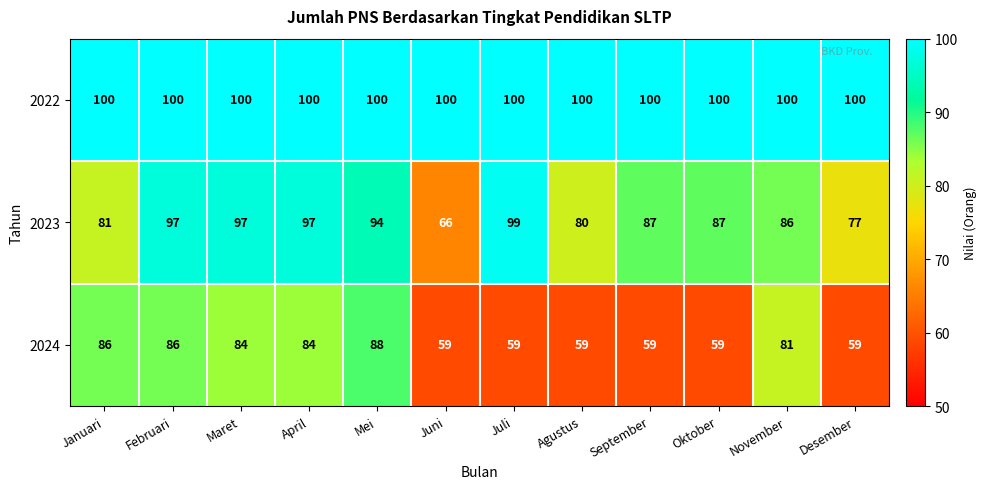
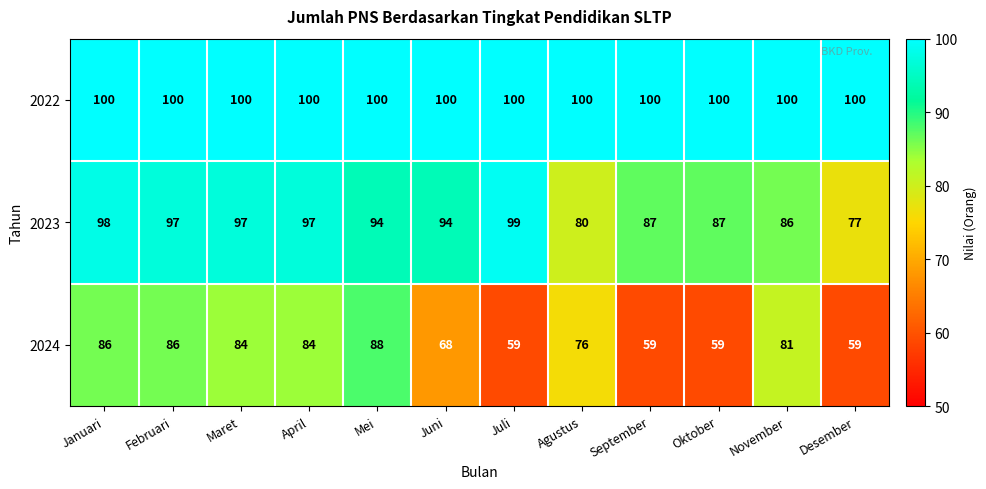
  {
    "2022": {
      "Januari": 100,
      "Februari": 100,
      "Maret": 100,
      "April": 100,
      "Mei": 100,
      "Juni": 100,
      "Juli": 100,
      "Agustus": 100,
      "September": 100,
      "Oktober": 100,
      "November": 100
    },
    "2023": {
-     "Januari": 81,
+     "Januari": 98,
      "Februari": 97,
      "Maret": 97,
      "April": 97,
      "Mei": 94,
-     "Juni": 66,
+     "Juni": 94,
      "Juli": 99,
      "Agustus": 80,
      "September": 87,
      "Oktober": 87,
      "November": 86,
      "Desember": 77
    },
    "2024": {
      "Januari": 86,
      "Februari": 86,
      "Maret": 84,
      "April": 84,
      "Mei": 88,
-     "Juni": 59,
+     "Juni": 68,
      "Juli": 59,
-     "Agustus": 59,
+     "Agustus": 76,
      "September": 59,
      "Oktober": 59,
      "November": 81,
      "Desember": 59
    }
  }
